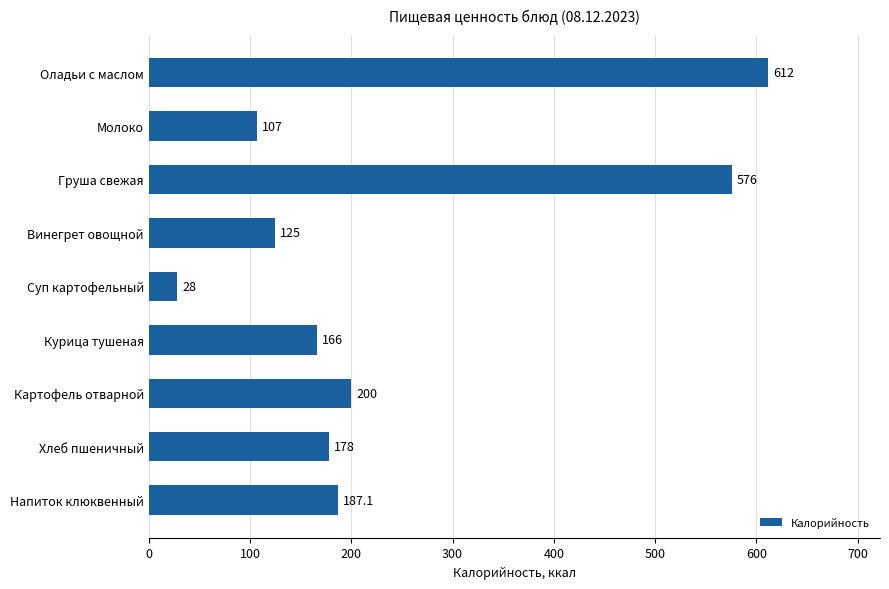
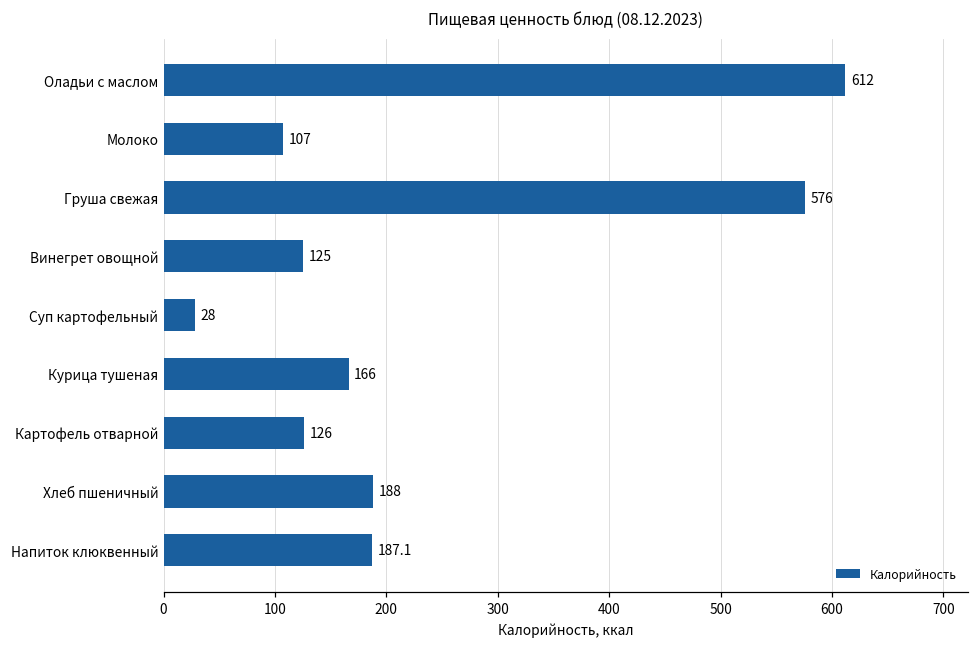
  {
    "Оладьи с маслом": 612,
    "Молоко": 107,
    "Груша свежая": 576,
    "Винегрет овощной": 125,
    "Суп картофельный": 28,
    "Курица тушеная": 166,
-   "Картофель отварной": 200,
-   "Хлеб пшеничный": 178,
+   "Картофель отварной": 126,
+   "Хлеб пшеничный": 188,
    "Напиток клюквенный": 187.1
  }
